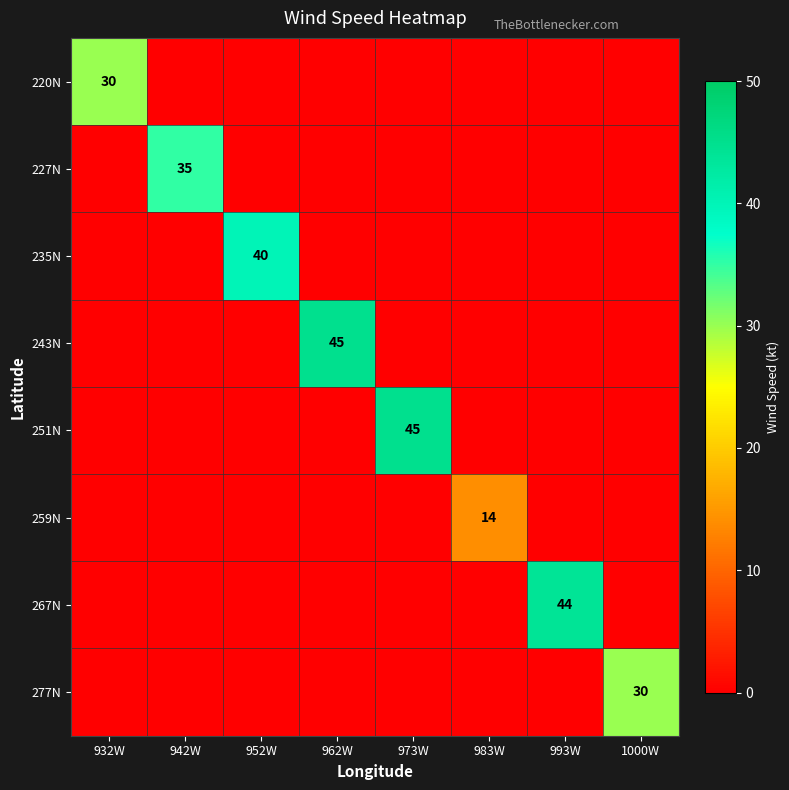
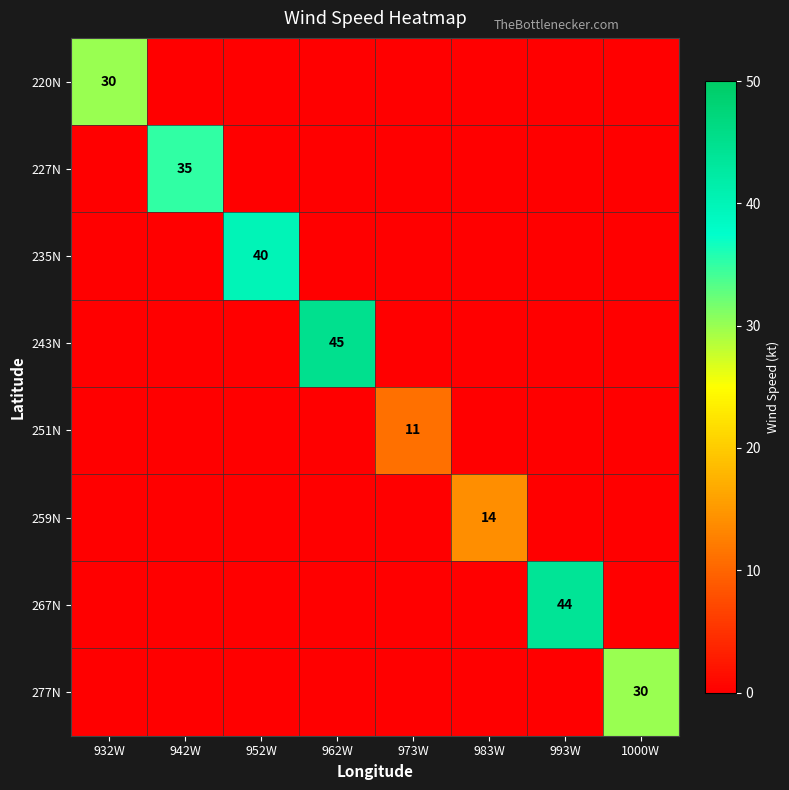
  {
    "220N": {
      "932W": 30
    },
    "227N": {
      "942W": 35
    },
    "235N": {
      "952W": 40
    },
    "243N": {
      "962W": 45
    },
    "251N": {
-     "973W": 45
+     "973W": 11
    },
    "259N": {
      "983W": 14
    },
    "267N": {
      "993W": 44
    },
    "277N": {
      "1000W": 30
    }
  }
